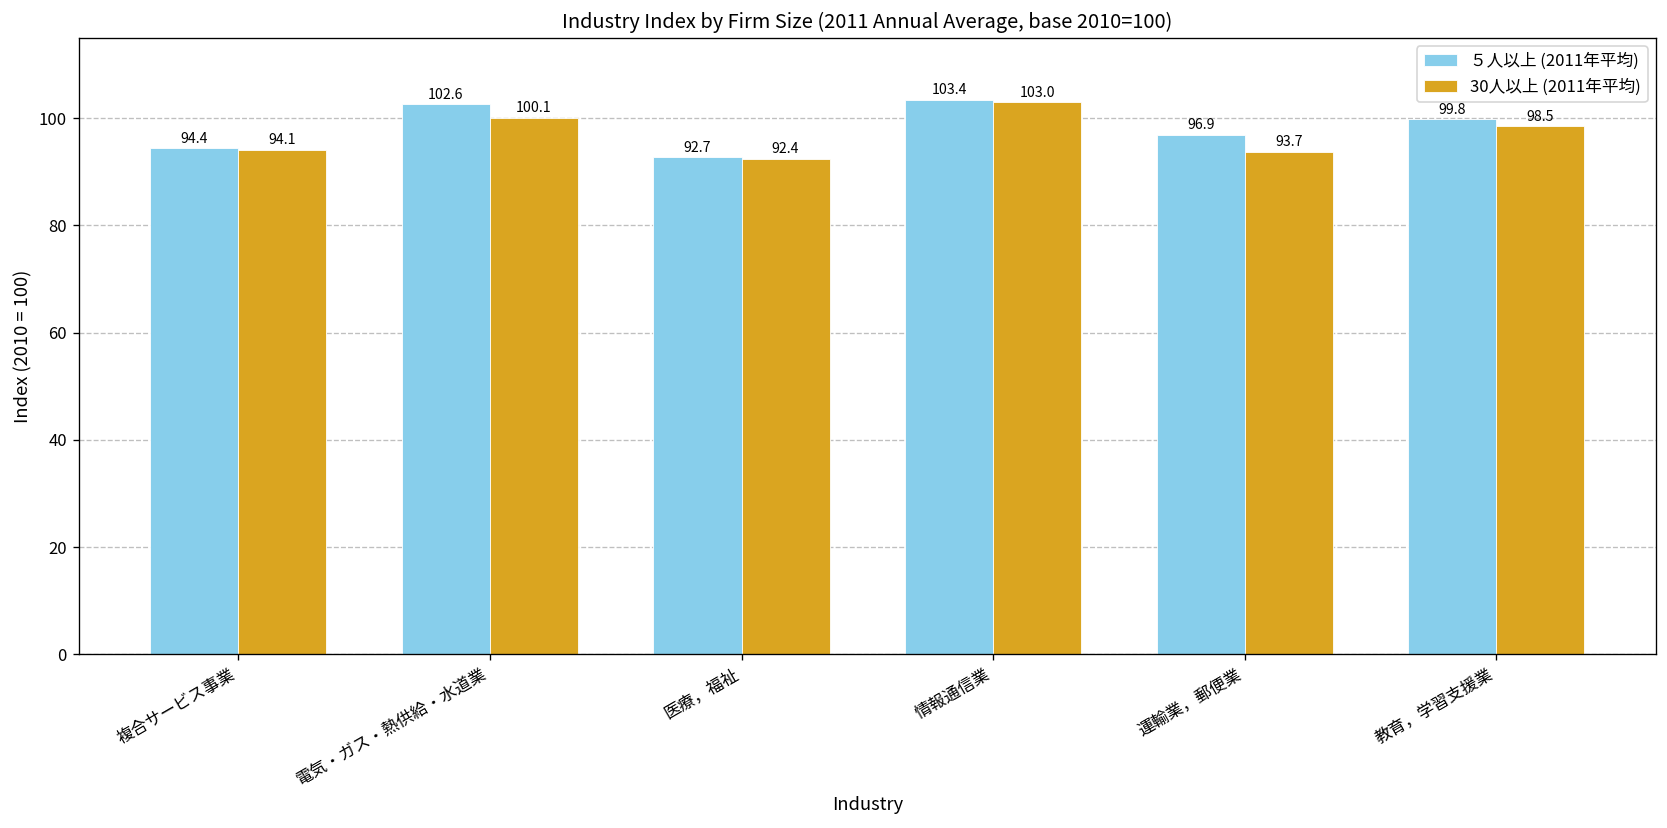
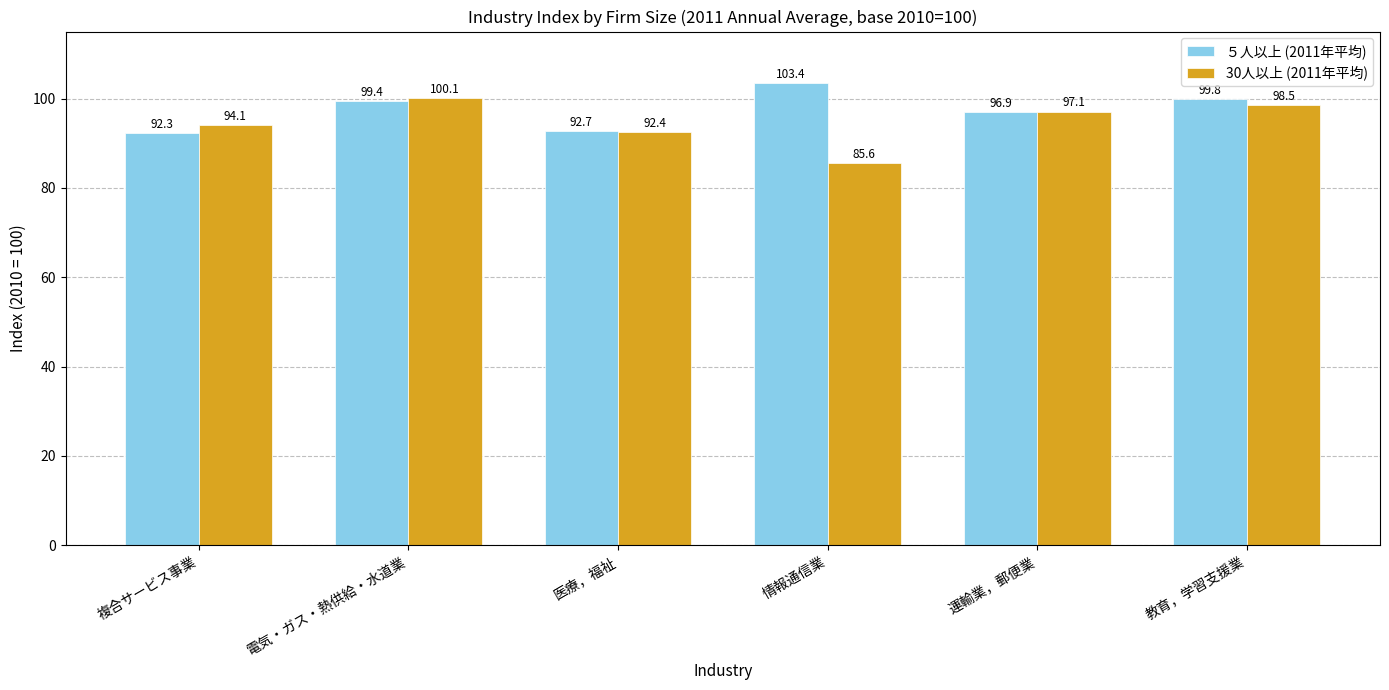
  {
    "５人以上 (2011年平均)": {
-     "複合サービス事業": 94.4,
-     "電気・ガス・熱供給・水道業": 102.6,
+     "複合サービス事業": 92.3,
+     "電気・ガス・熱供給・水道業": 99.4,
      "医療，福祉": 92.7,
      "情報通信業": 103.4,
      "運輸業，郵便業": 96.9
    },
    "30人以上 (2011年平均)": {
      "複合サービス事業": 94.1,
      "電気・ガス・熱供給・水道業": 100.1,
      "医療，福祉": 92.4,
-     "情報通信業": 103.0,
-     "運輸業，郵便業": 93.7,
+     "情報通信業": 85.6,
+     "運輸業，郵便業": 97.1,
      "教育，学習支援業": 98.5
    }
  }
